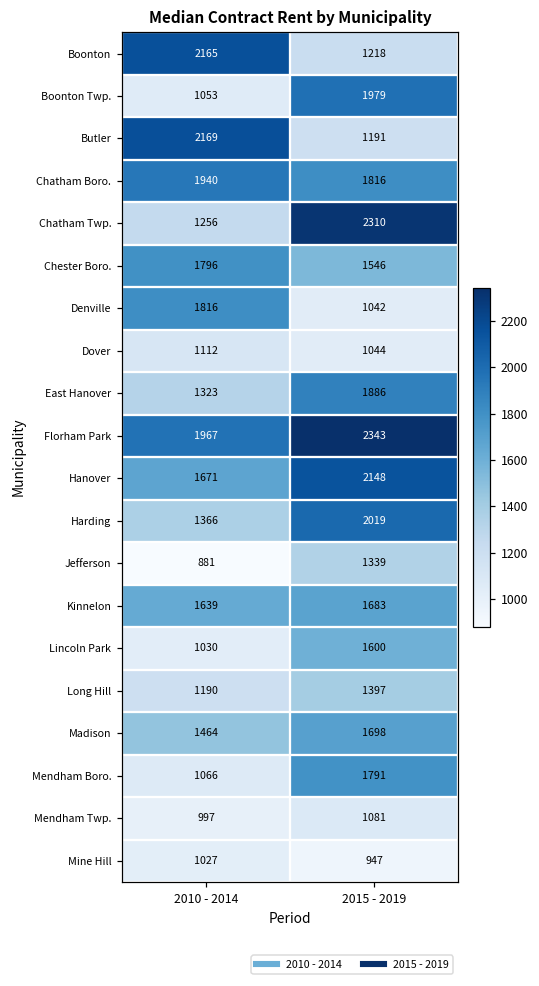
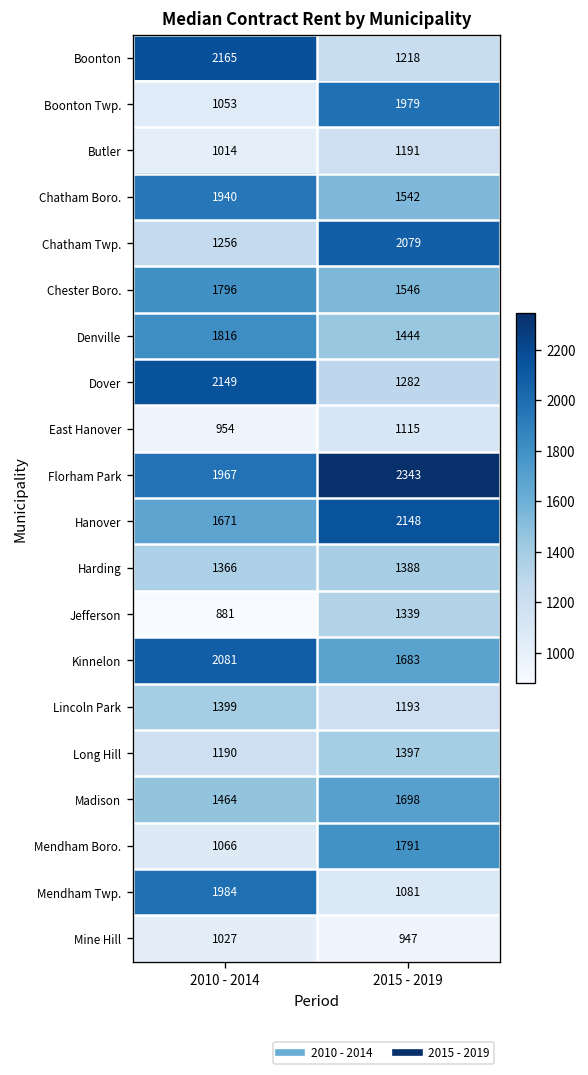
  {
    "Boonton": {
      "2010 - 2014": 2165,
      "2015 - 2019": 1218
    },
    "Boonton Twp.": {
      "2010 - 2014": 1053,
      "2015 - 2019": 1979
    },
    "Butler": {
-     "2010 - 2014": 2169,
+     "2010 - 2014": 1014,
      "2015 - 2019": 1191
    },
    "Chatham Boro.": {
      "2010 - 2014": 1940,
-     "2015 - 2019": 1816
+     "2015 - 2019": 1542
    },
    "Chatham Twp.": {
      "2010 - 2014": 1256,
-     "2015 - 2019": 2310
+     "2015 - 2019": 2079
    },
    "Chester Boro.": {
      "2010 - 2014": 1796,
      "2015 - 2019": 1546
    },
    "Denville": {
      "2010 - 2014": 1816,
-     "2015 - 2019": 1042
+     "2015 - 2019": 1444
    },
    "Dover": {
-     "2010 - 2014": 1112,
-     "2015 - 2019": 1044
+     "2010 - 2014": 2149,
+     "2015 - 2019": 1282
    },
    "East Hanover": {
-     "2010 - 2014": 1323,
-     "2015 - 2019": 1886
+     "2010 - 2014": 954,
+     "2015 - 2019": 1115
    },
    "Florham Park": {
      "2010 - 2014": 1967,
      "2015 - 2019": 2343
    },
    "Hanover": {
      "2010 - 2014": 1671,
      "2015 - 2019": 2148
    },
    "Harding": {
      "2010 - 2014": 1366,
-     "2015 - 2019": 2019
+     "2015 - 2019": 1388
    },
    "Jefferson": {
      "2010 - 2014": 881,
      "2015 - 2019": 1339
    },
    "Kinnelon": {
-     "2010 - 2014": 1639,
+     "2010 - 2014": 2081,
      "2015 - 2019": 1683
    },
    "Lincoln Park": {
-     "2010 - 2014": 1030,
-     "2015 - 2019": 1600
+     "2010 - 2014": 1399,
+     "2015 - 2019": 1193
    },
    "Long Hill": {
      "2010 - 2014": 1190,
      "2015 - 2019": 1397
    },
    "Madison": {
      "2010 - 2014": 1464,
      "2015 - 2019": 1698
    },
    "Mendham Boro.": {
      "2010 - 2014": 1066,
      "2015 - 2019": 1791
    },
    "Mendham Twp.": {
-     "2010 - 2014": 997,
+     "2010 - 2014": 1984,
      "2015 - 2019": 1081
    },
    "Mine Hill": {
      "2010 - 2014": 1027,
      "2015 - 2019": 947
    }
  }
